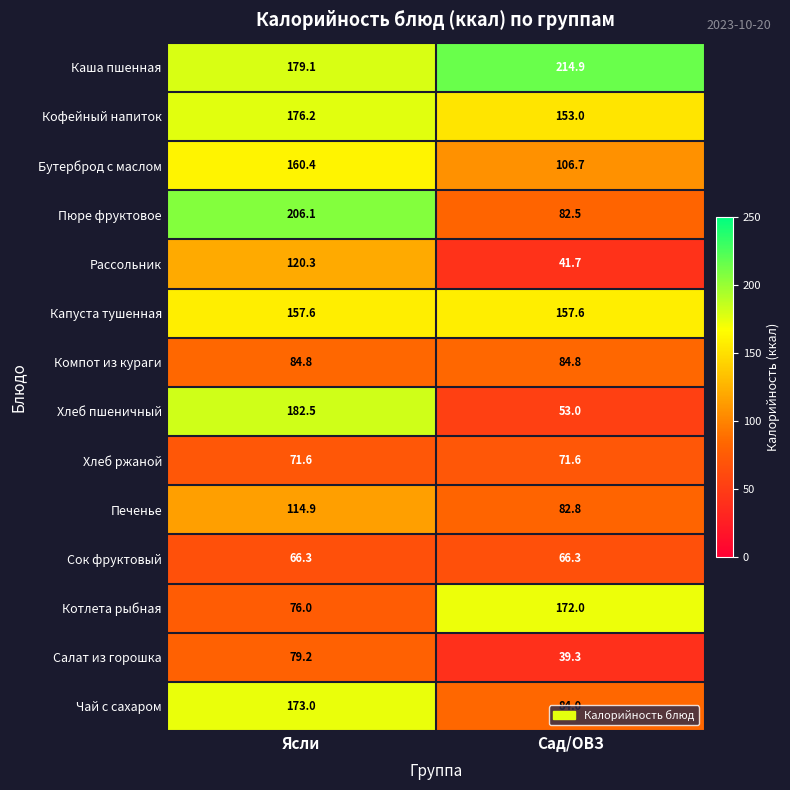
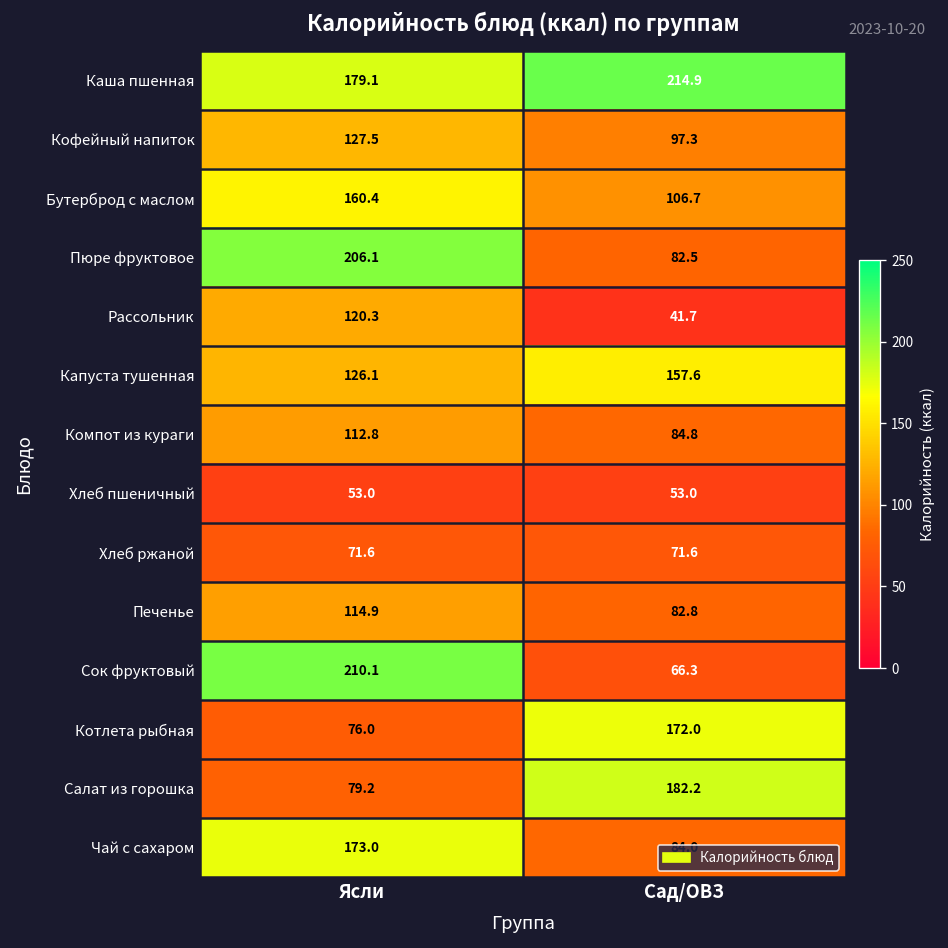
  {
    "Каша пшенная": {
      "Ясли": 179.1,
      "Сад/ОВЗ": 214.9
    },
    "Кофейный напиток": {
-     "Ясли": 176.2,
-     "Сад/ОВЗ": 153.0
+     "Ясли": 127.5,
+     "Сад/ОВЗ": 97.3
    },
    "Бутерброд с маслом": {
      "Ясли": 160.4,
      "Сад/ОВЗ": 106.7
    },
    "Пюре фруктовое": {
      "Ясли": 206.1,
      "Сад/ОВЗ": 82.5
    },
    "Рассольник": {
      "Ясли": 120.3,
      "Сад/ОВЗ": 41.7
    },
    "Капуста тушенная": {
-     "Ясли": 157.6,
+     "Ясли": 126.1,
      "Сад/ОВЗ": 157.6
    },
    "Компот из кураги": {
-     "Ясли": 84.8,
+     "Ясли": 112.8,
      "Сад/ОВЗ": 84.8
    },
    "Хлеб пшеничный": {
-     "Ясли": 182.5,
+     "Ясли": 53.0,
      "Сад/ОВЗ": 53.0
    },
    "Хлеб ржаной": {
      "Ясли": 71.6,
      "Сад/ОВЗ": 71.6
    },
    "Печенье": {
      "Ясли": 114.9,
      "Сад/ОВЗ": 82.8
    },
    "Сок фруктовый": {
-     "Ясли": 66.3,
+     "Ясли": 210.1,
      "Сад/ОВЗ": 66.3
    },
    "Котлета рыбная": {
      "Ясли": 76.0,
      "Сад/ОВЗ": 172.0
    },
    "Салат из горошка": {
      "Ясли": 79.2,
-     "Сад/ОВЗ": 39.3
+     "Сад/ОВЗ": 182.2
    },
    "Чай с сахаром": {
      "Ясли": 173.0
    }
  }
